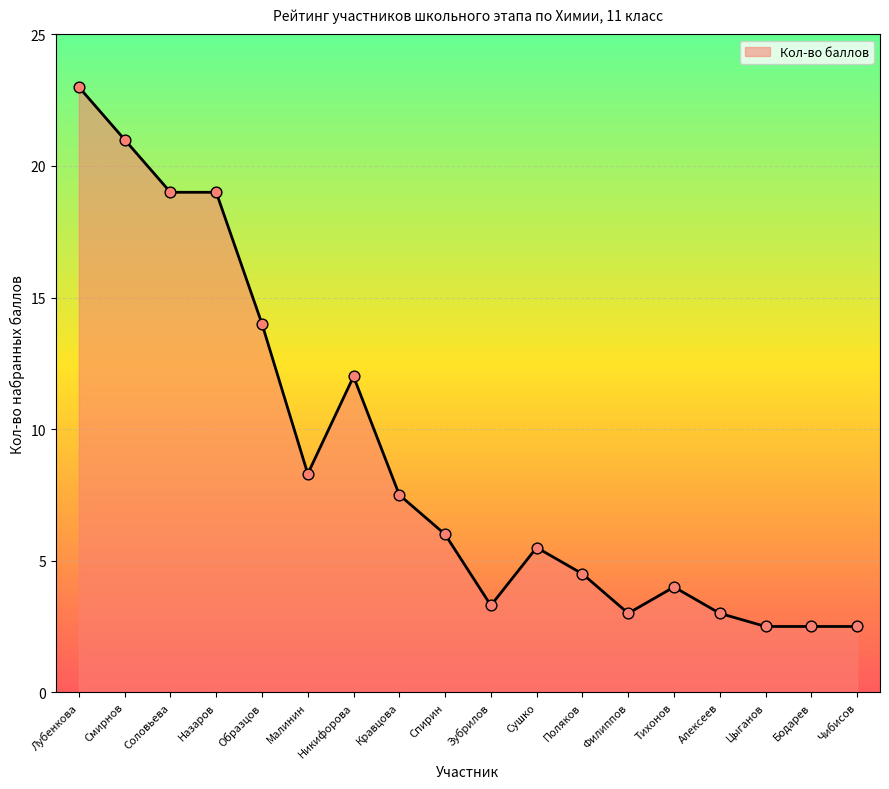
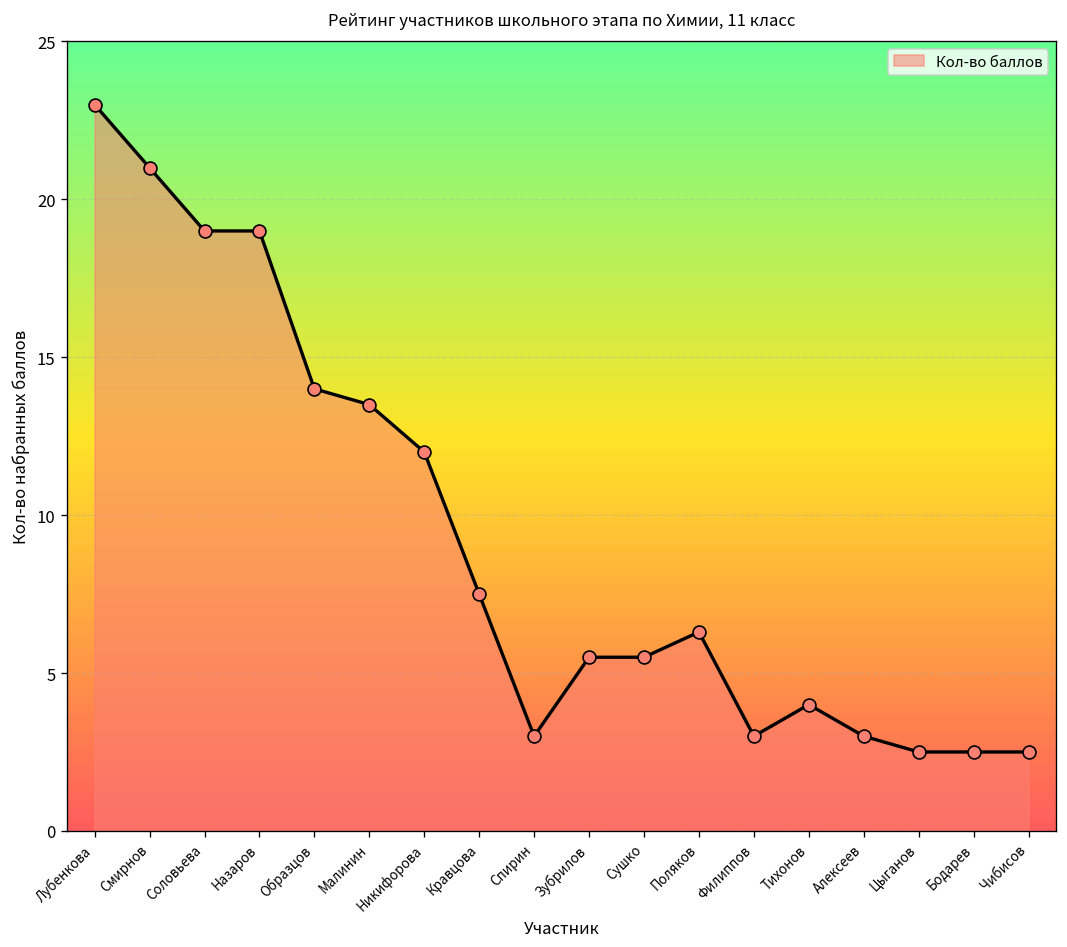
  {
    "Лубенкова": 23.0,
    "Смирнов": 21.0,
    "Соловьева": 19.0,
    "Назаров": 19.0,
    "Образцов": 14.0,
-   "Малинин": 8.3,
+   "Малинин": 13.5,
    "Никифорова": 12.0,
    "Кравцова": 7.5,
-   "Спирин": 6,
-   "Зубрилов": 3.3,
+   "Спирин": 3,
+   "Зубрилов": 5.5,
    "Сушко": 5.5,
-   "Поляков": 4.5,
+   "Поляков": 6.3,
    "Филиппов": 3.0,
    "Тихонов": 4.0,
    "Алексеев": 3.0,
    "Цыганов": 2.5,
    "Бодарев": 2.5,
    "Чибисов": 2.5
  }
